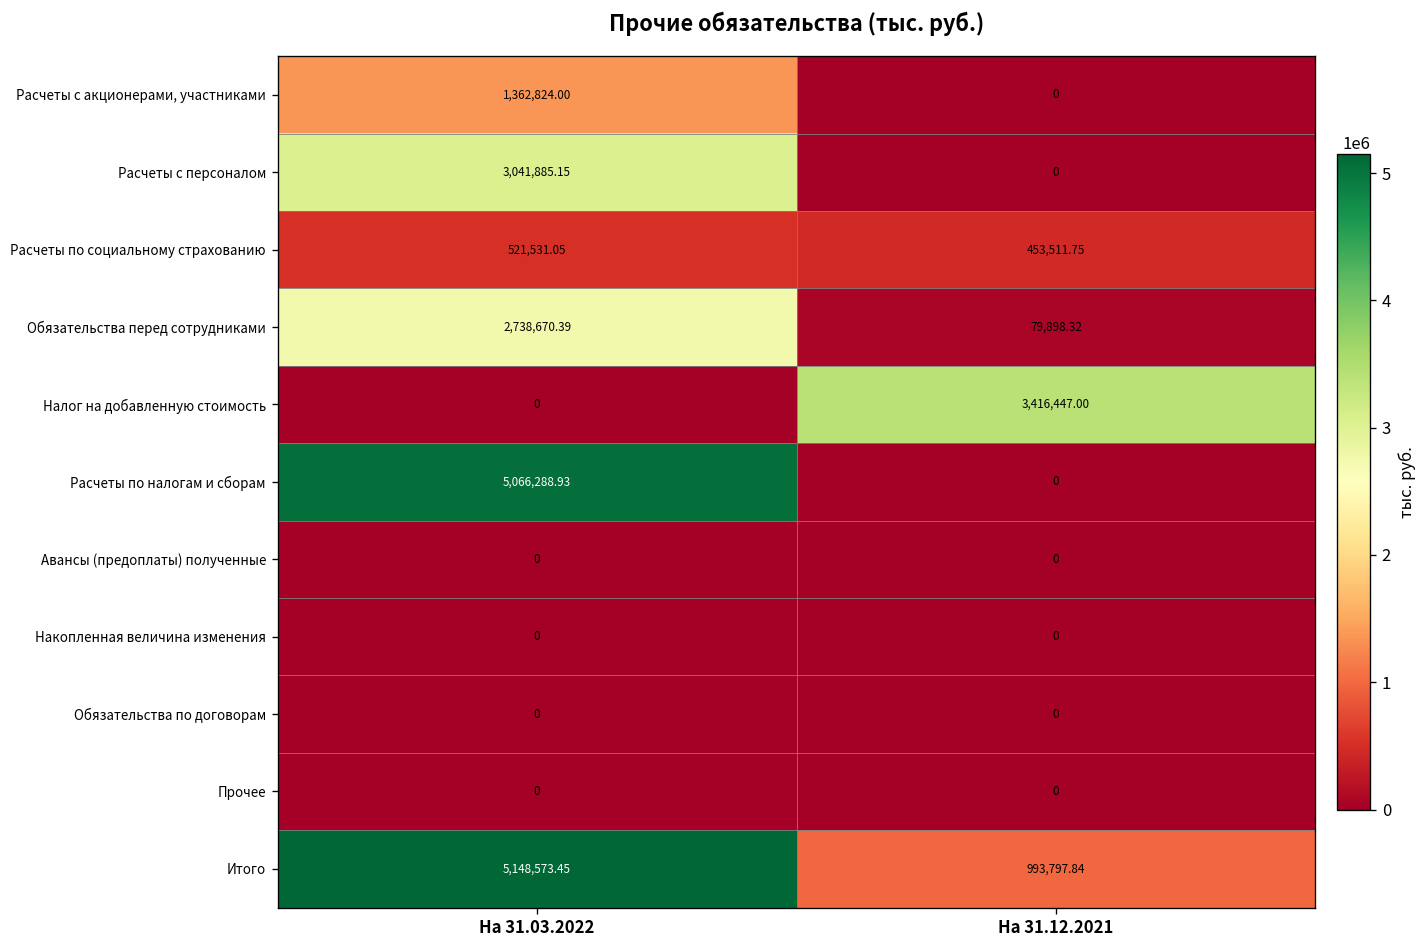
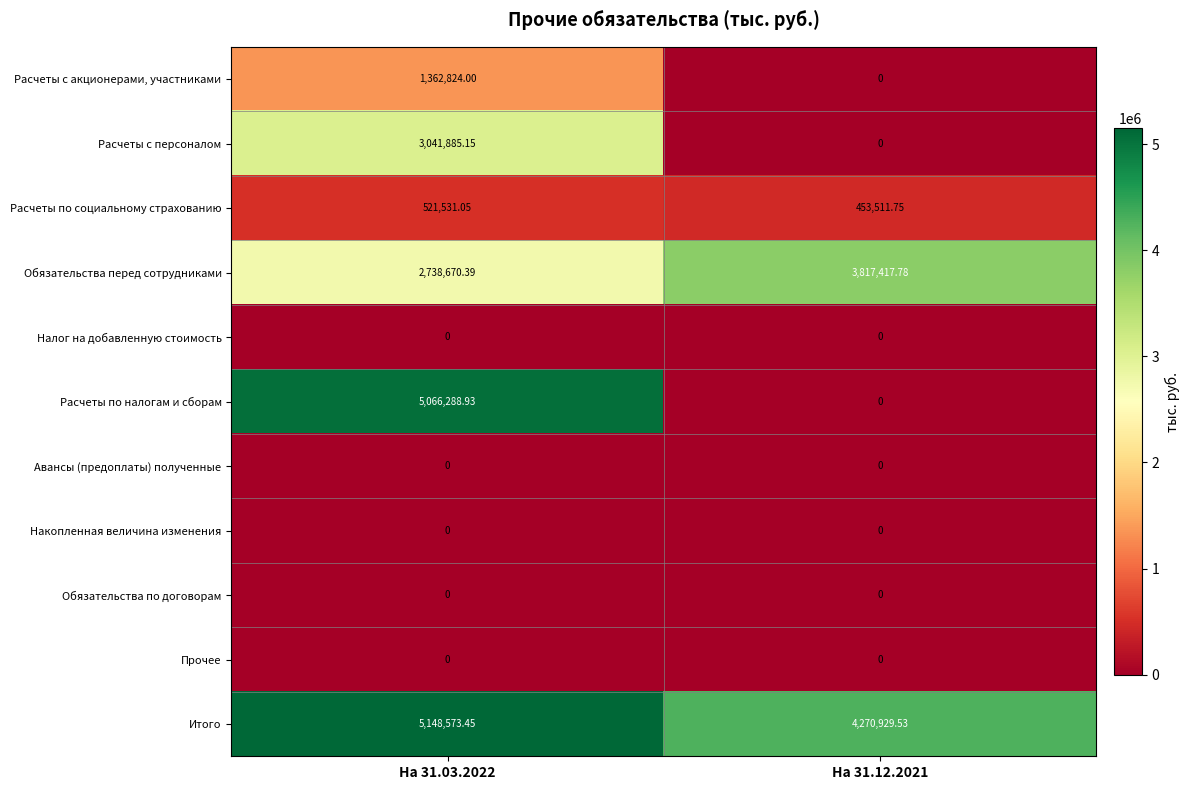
  {
    "Расчеты с акционерами, участниками": {
      "На 31.03.2022": "1,362,824.00",
      "На 31.12.2021": "0"
    },
    "Расчеты с персоналом": {
      "На 31.03.2022": "3,041,885.15",
      "На 31.12.2021": "0"
    },
    "Расчеты по социальному страхованию": {
      "На 31.03.2022": "521,531.05",
      "На 31.12.2021": "453,511.75"
    },
    "Обязательства перед сотрудниками": {
      "На 31.03.2022": "2,738,670.39",
-     "На 31.12.2021": "79,898.32"
+     "На 31.12.2021": "3,817,417.78"
    },
    "Налог на добавленную стоимость": {
      "На 31.03.2022": "0",
-     "На 31.12.2021": "3,416,447.00"
+     "На 31.12.2021": "0"
    },
    "Расчеты по налогам и сборам": {
      "На 31.03.2022": "5,066,288.93",
      "На 31.12.2021": "0"
    },
    "Авансы (предоплаты) полученные": {
      "На 31.03.2022": "0",
      "На 31.12.2021": "0"
    },
    "Накопленная величина изменения": {
      "На 31.03.2022": "0",
      "На 31.12.2021": "0"
    },
    "Обязательства по договорам": {
      "На 31.03.2022": "0",
      "На 31.12.2021": "0"
    },
    "Прочее": {
      "На 31.03.2022": "0",
      "На 31.12.2021": "0"
    },
    "Итого": {
      "На 31.03.2022": "5,148,573.45",
-     "На 31.12.2021": "993,797.84"
+     "На 31.12.2021": "4,270,929.53"
    }
  }
